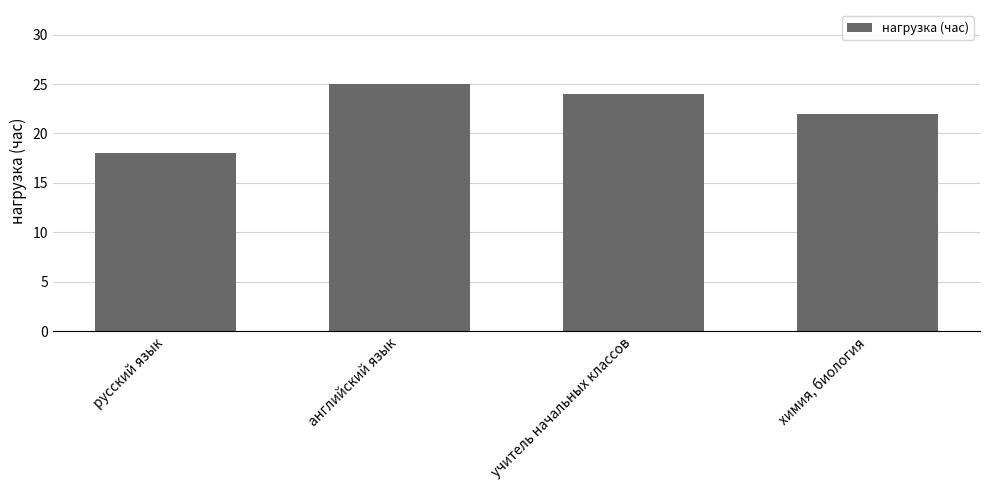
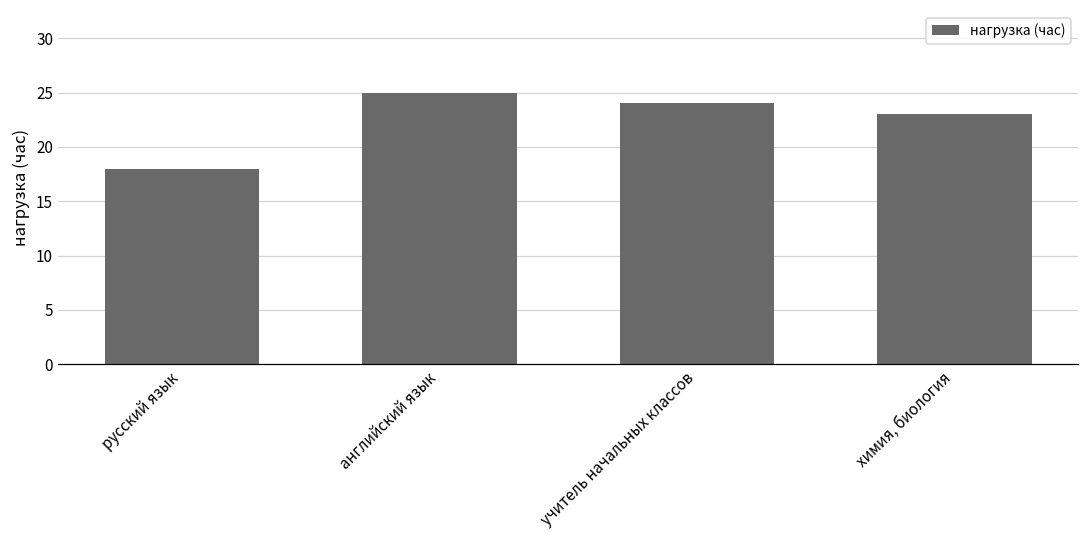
  {
    "русский язык": 18,
    "английский язык": 25,
    "учитель начальных классов": 24,
-   "химия, биология": 22
+   "химия, биология": 23
  }
